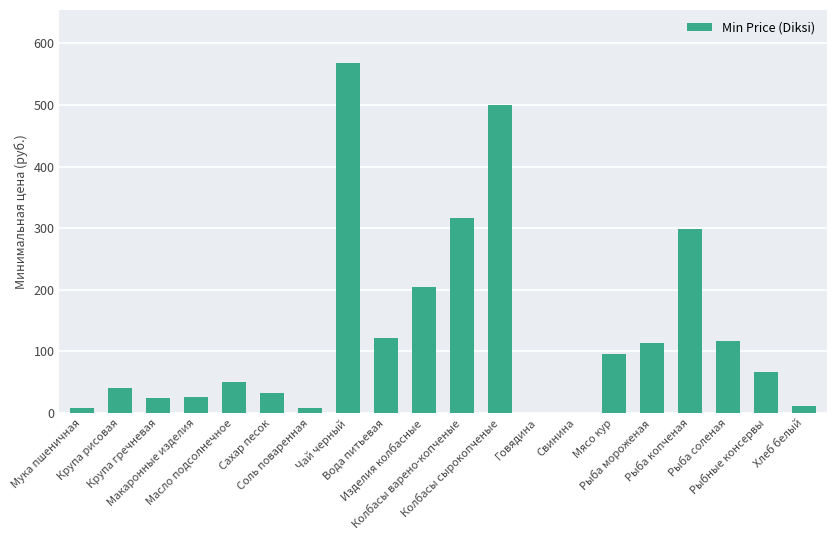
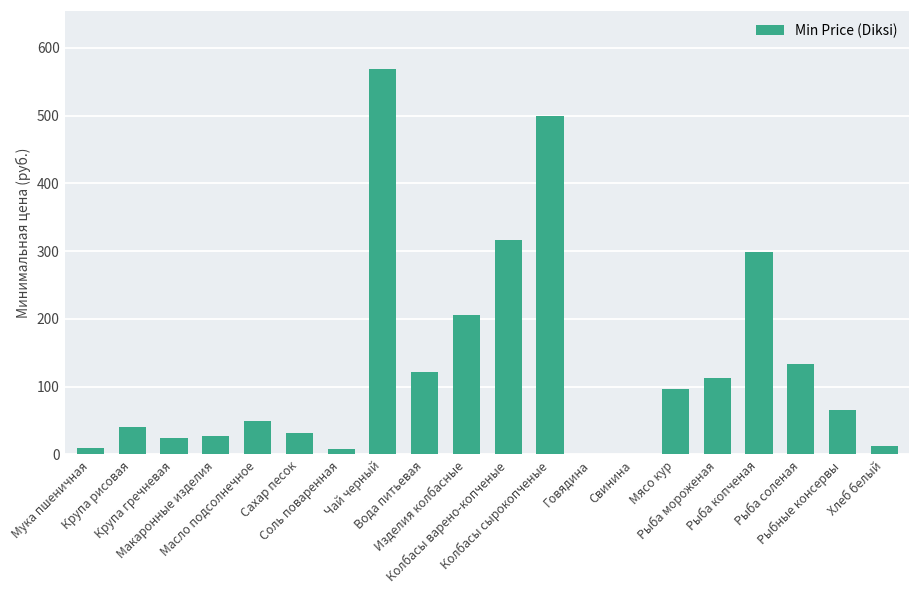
  {
    "Мука пшеничная": 10,
    "Крупа рисовая": 40,
    "Крупа гречневая": 20,
    "Макаронные изделия": 30,
    "Масло подсолнечное": 50,
    "Сахар песок": 30,
    "Соль поваренная": 10,
    "Чай черный": 570,
    "Вода питьевая": 120,
    "Изделия колбасные": 210,
    "Колбасы варено-копченые": 320,
    "Колбасы сырокопченые": 500,
    "Говядина": 0,
    "Свинина": 0,
    "Мясо кур": 100,
    "Рыба мороженая": 110,
    "Рыба копченая": 300,
-   "Рыба соленая": 120,
+   "Рыба соленая": 130,
    "Рыбные консервы": 70,
    "Хлеб белый": 10
  }
